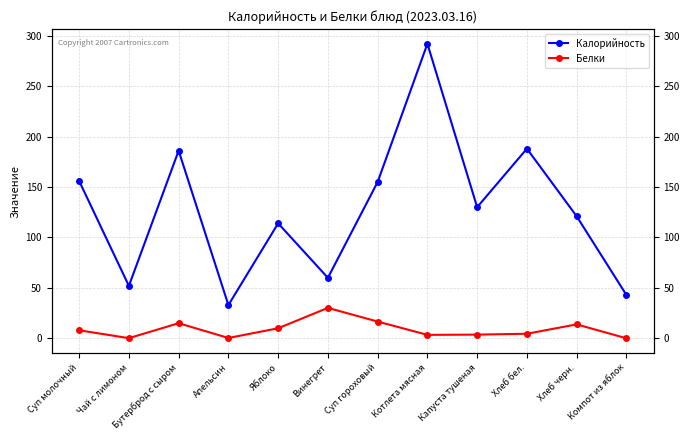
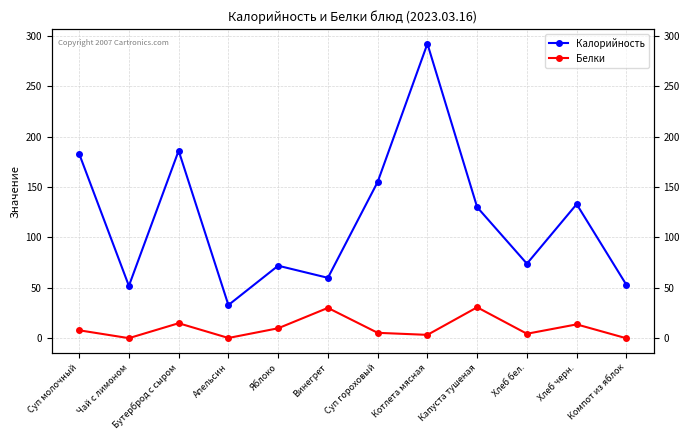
  {
    "Калорийность": {
-     "Суп молочный": 156,
+     "Суп молочный": 183,
      "Чай с лимоном": 52,
      "Бутерброд с сыром": 186,
      "Апельсин": 33,
-     "Яблоко": 114,
+     "Яблоко": 72,
      "Винегрет": 60,
      "Суп гороховый": 155,
      "Котлета мясная": 292,
      "Капуста тушеная": 130,
-     "Хлеб бел.": 188,
-     "Хлеб черн.": 121,
-     "Компот из яблок": 43
+     "Хлеб бел.": 74,
+     "Хлеб черн.": 133,
+     "Компот из яблок": 53
    },
    "Белки": {
      "Суп молочный": 8,
      "Чай с лимоном": 0,
      "Бутерброд с сыром": 15,
      "Апельсин": 0,
      "Яблоко": 10,
      "Винегрет": 30,
-     "Суп гороховый": 17,
+     "Суп гороховый": 5,
      "Котлета мясная": 3,
-     "Капуста тушеная": 4,
+     "Капуста тушеная": 31,
      "Хлеб бел.": 5,
      "Хлеб черн.": 14,
      "Компот из яблок": 0
    }
  }
